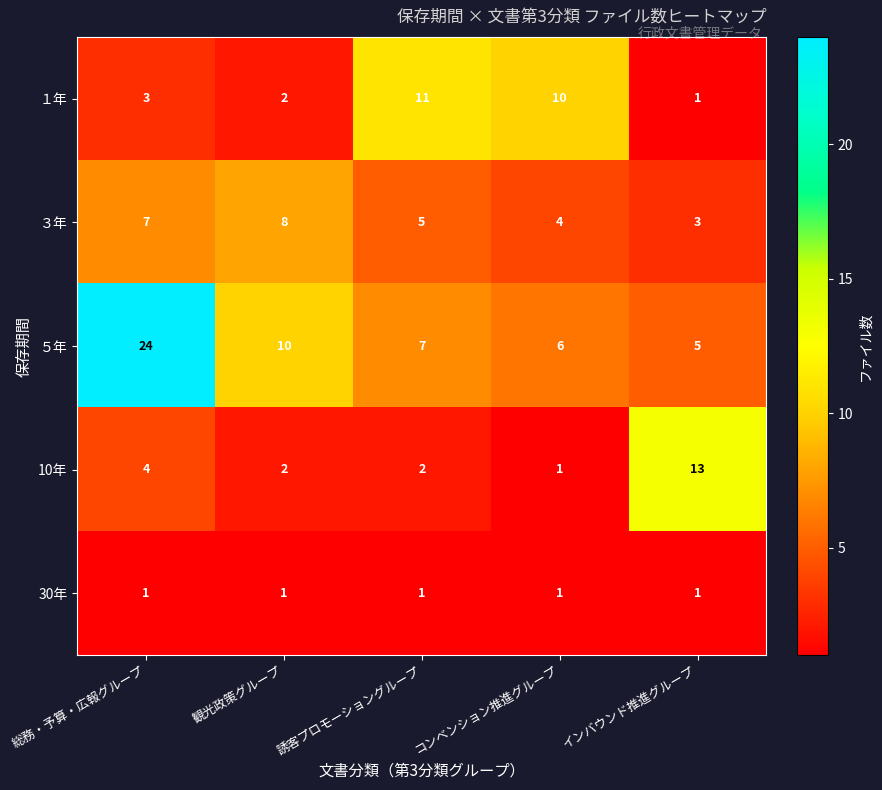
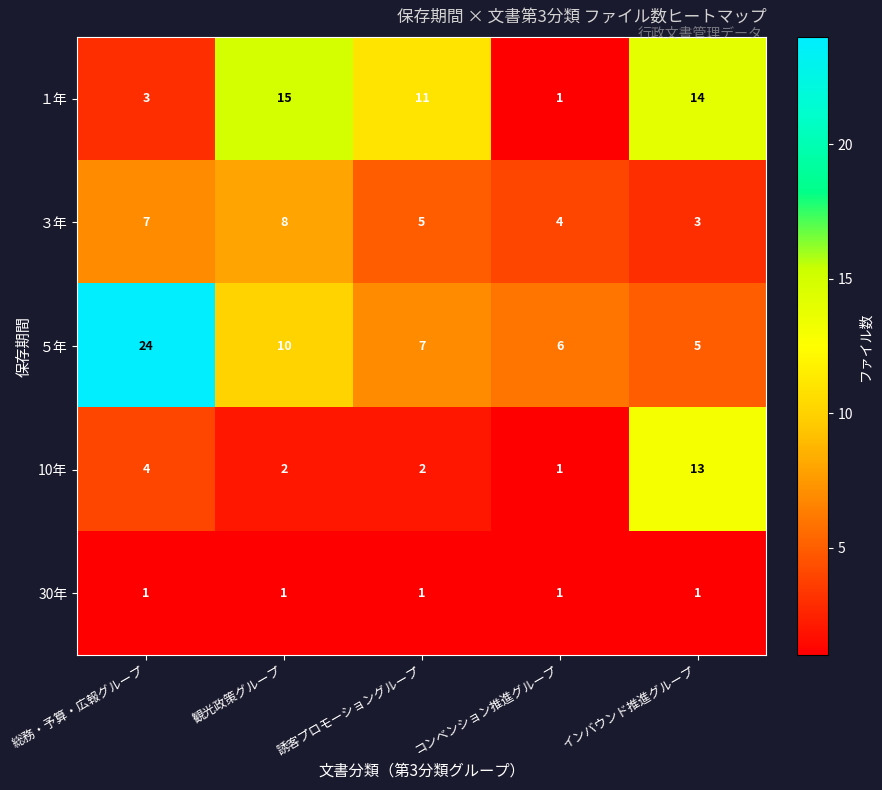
  {
    "１年": {
      "総務・予算・広報グループ": 3,
-     "観光政策グループ": 2,
+     "観光政策グループ": 15,
      "誘客プロモーショングループ": 11,
-     "コンベンション推進グループ": 10,
-     "インバウンド推進グループ": 1
+     "コンベンション推進グループ": 1,
+     "インバウンド推進グループ": 14
    },
    "３年": {
      "総務・予算・広報グループ": 7,
      "観光政策グループ": 8,
      "誘客プロモーショングループ": 5,
      "コンベンション推進グループ": 4,
      "インバウンド推進グループ": 3
    },
    "５年": {
      "総務・予算・広報グループ": 24,
      "観光政策グループ": 10,
      "誘客プロモーショングループ": 7,
      "コンベンション推進グループ": 6,
      "インバウンド推進グループ": 5
    },
    "10年": {
      "総務・予算・広報グループ": 4,
      "観光政策グループ": 2,
      "誘客プロモーショングループ": 2,
      "コンベンション推進グループ": 1,
      "インバウンド推進グループ": 13
    },
    "30年": {
      "総務・予算・広報グループ": 1,
      "観光政策グループ": 1,
      "誘客プロモーショングループ": 1,
      "コンベンション推進グループ": 1,
      "インバウンド推進グループ": 1
    }
  }
